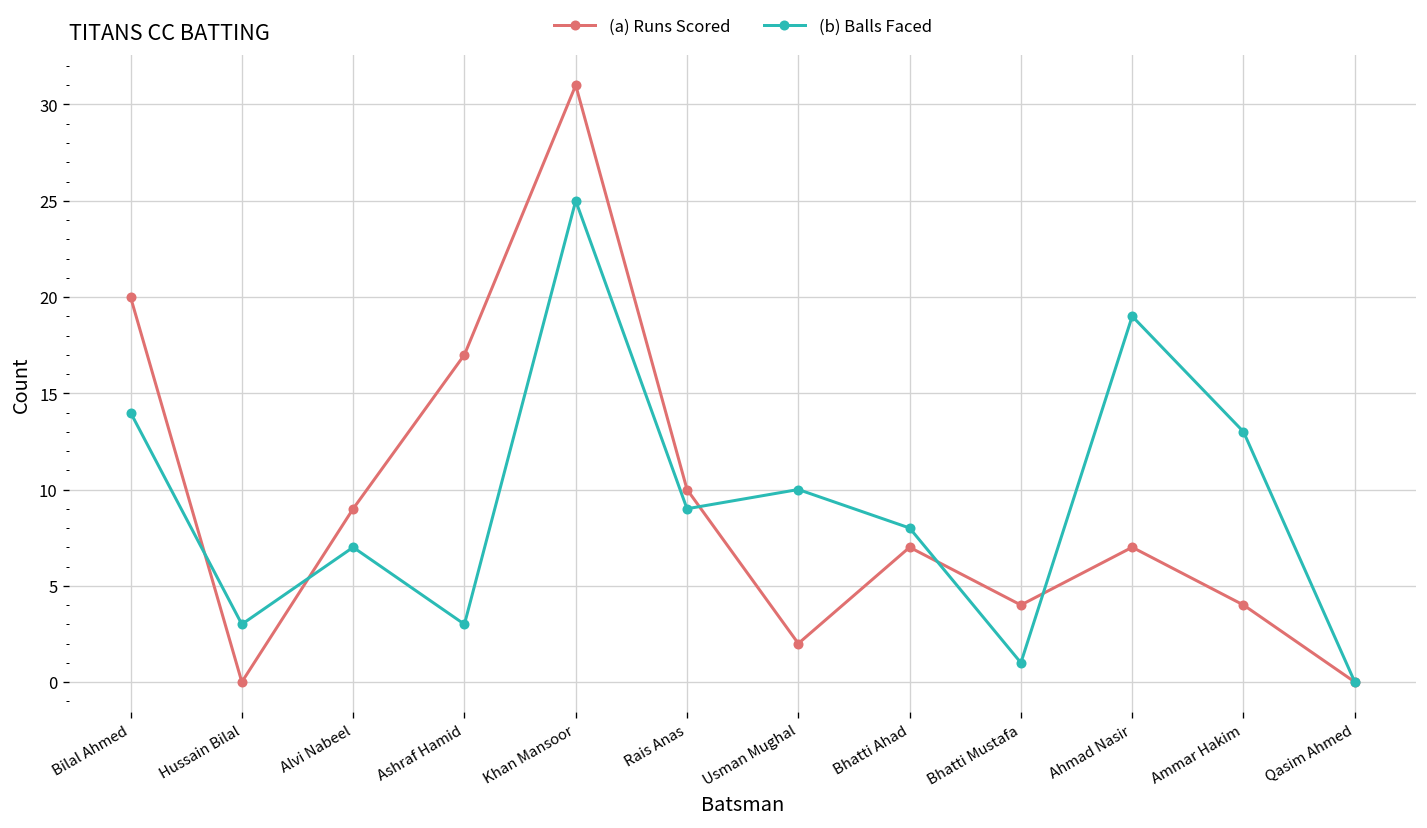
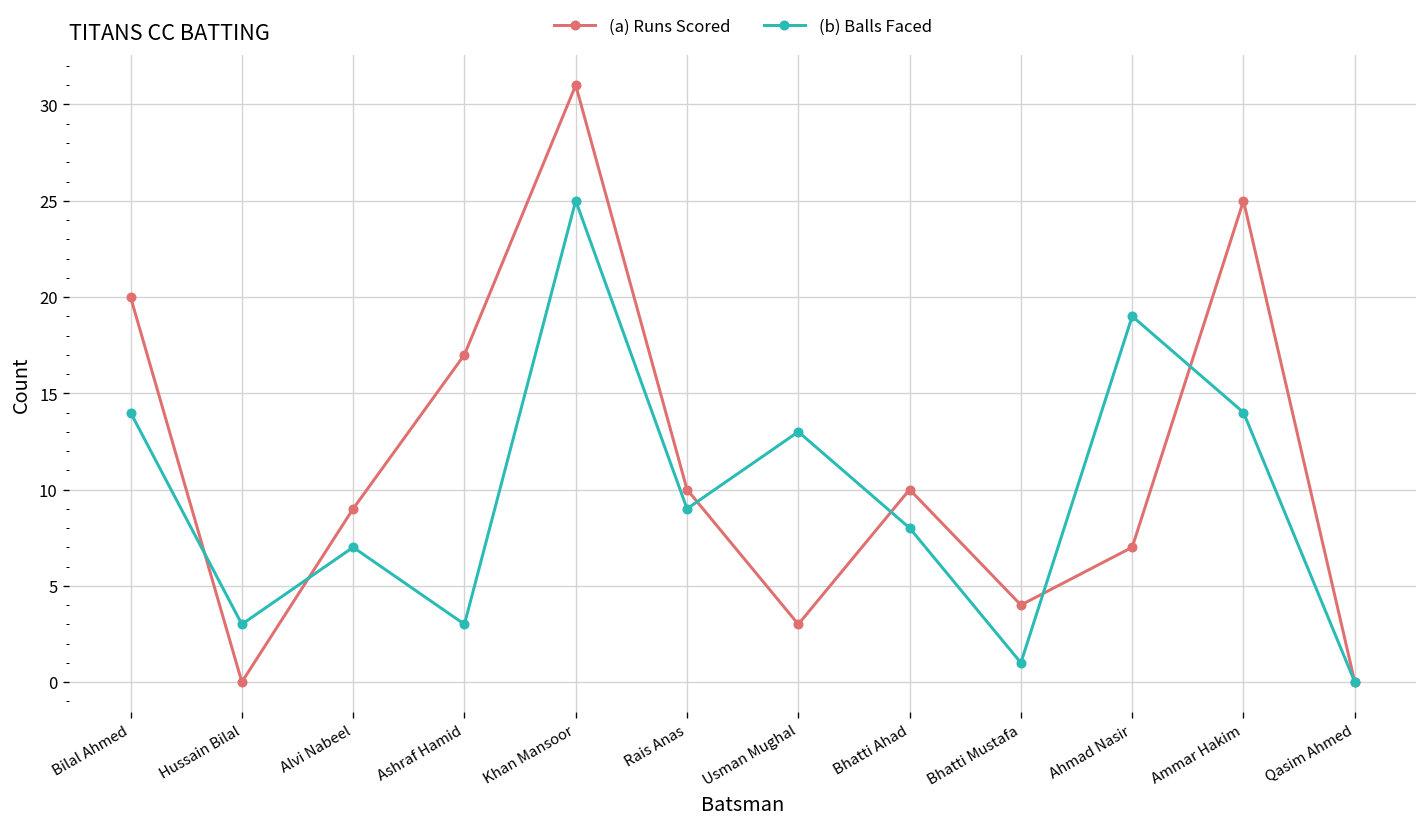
  {
    "(a) Runs Scored": {
      "Bilal Ahmed": 20,
      "Hussain Bilal": 0,
      "Alvi Nabeel": 9,
      "Ashraf Hamid": 17,
      "Khan Mansoor": 31,
      "Rais Anas": 10,
-     "Usman Mughal": 2,
-     "Bhatti Ahad": 7,
+     "Usman Mughal": 3,
+     "Bhatti Ahad": 10,
      "Bhatti Mustafa": 4,
      "Ahmad Nasir": 7,
-     "Ammar Hakim": 4
+     "Ammar Hakim": 25
    },
    "(b) Balls Faced": {
      "Bilal Ahmed": 14,
      "Hussain Bilal": 3,
      "Alvi Nabeel": 7,
      "Ashraf Hamid": 3,
      "Khan Mansoor": 25,
      "Rais Anas": 9,
-     "Usman Mughal": 10,
+     "Usman Mughal": 13,
      "Bhatti Ahad": 8,
      "Bhatti Mustafa": 1,
      "Ahmad Nasir": 19,
-     "Ammar Hakim": 13
+     "Ammar Hakim": 14
    }
  }
